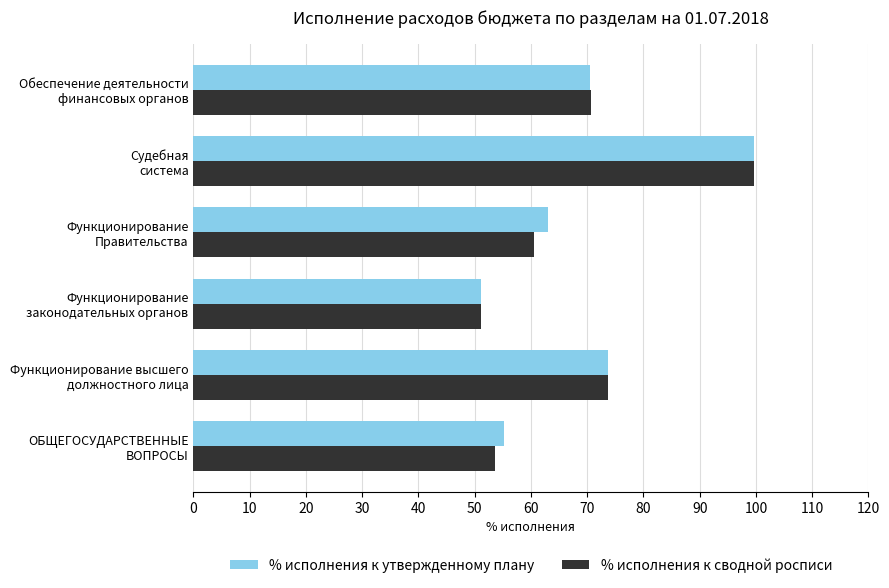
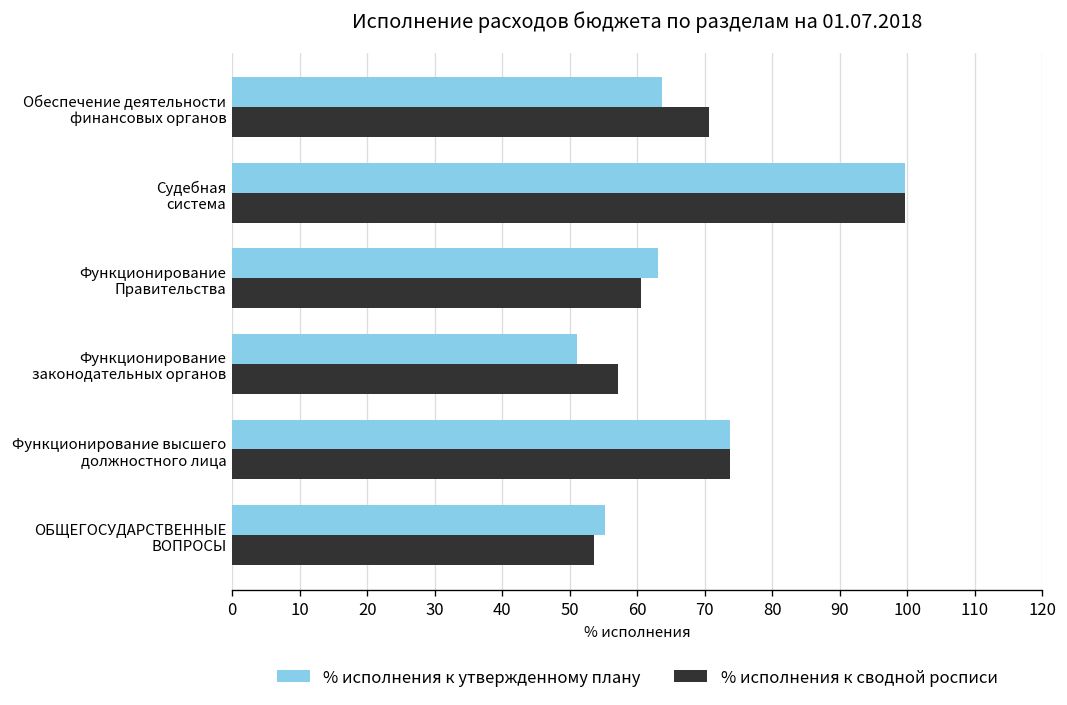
  {
    "% исполнения к утвержденному плану": {
-     "Обеспечение деятельности финансовых органов": 71,
+     "Обеспечение деятельности финансовых органов": 64,
      "Судебная система": 100,
      "Функционирование Правительства": 63,
      "Функционирование законодательных органов": 51,
      "Функционирование высшего должностного лица": 74,
      "ОБЩЕГОСУДАРСТВЕННЫЕ ВОПРОСЫ": 55
    },
    "% исполнения к сводной росписи": {
      "Обеспечение деятельности финансовых органов": 71,
      "Судебная система": 100,
      "Функционирование Правительства": 61,
-     "Функционирование законодательных органов": 51,
+     "Функционирование законодательных органов": 57,
      "Функционирование высшего должностного лица": 74,
      "ОБЩЕГОСУДАРСТВЕННЫЕ ВОПРОСЫ": 54
    }
  }
